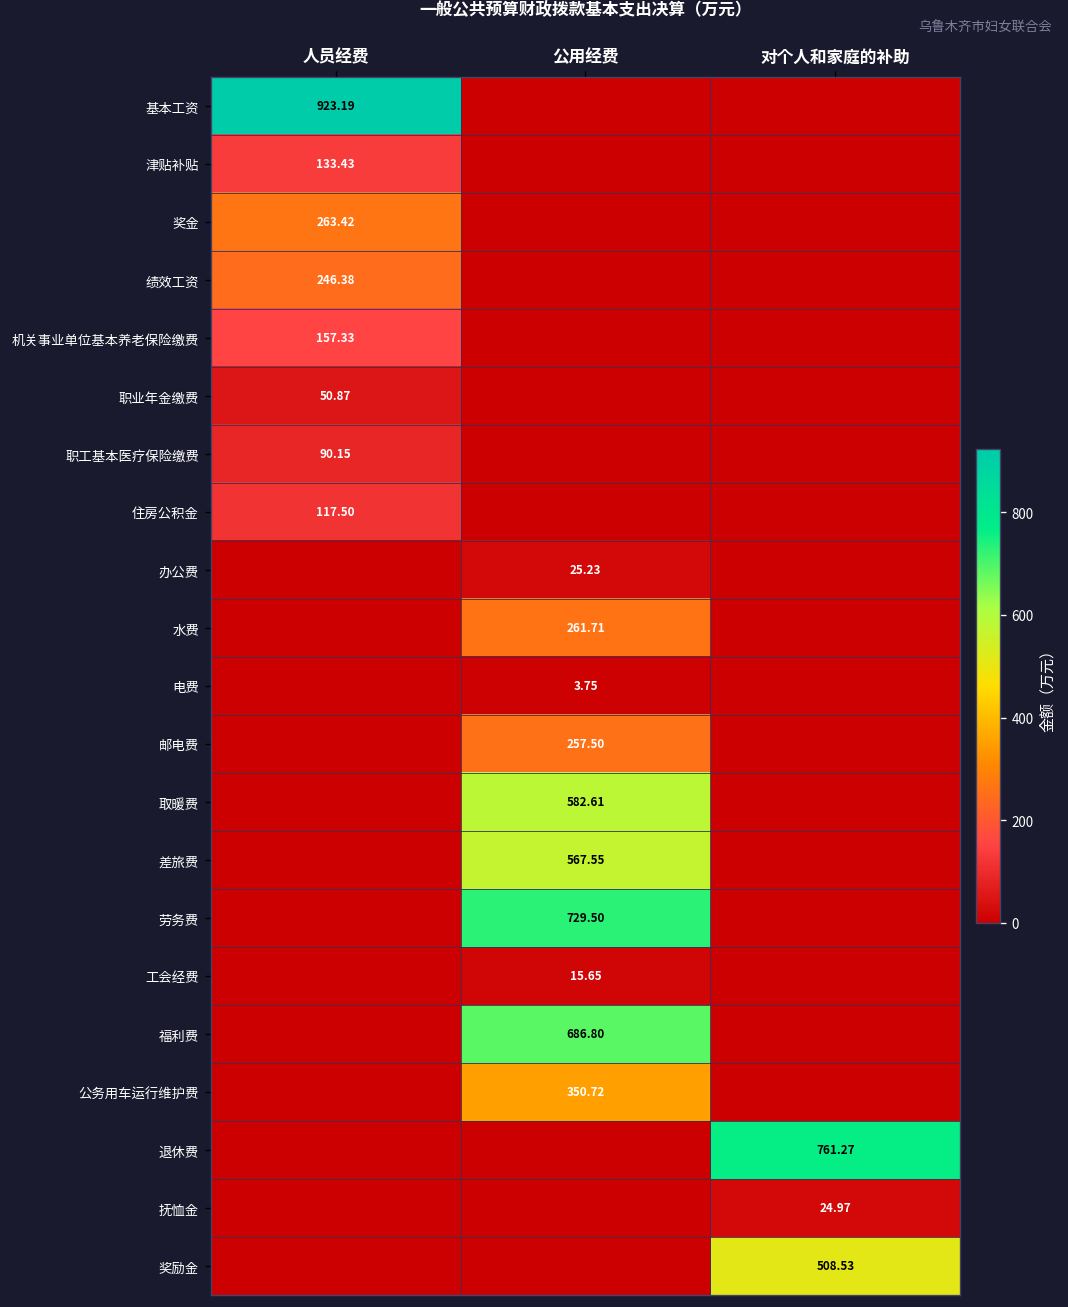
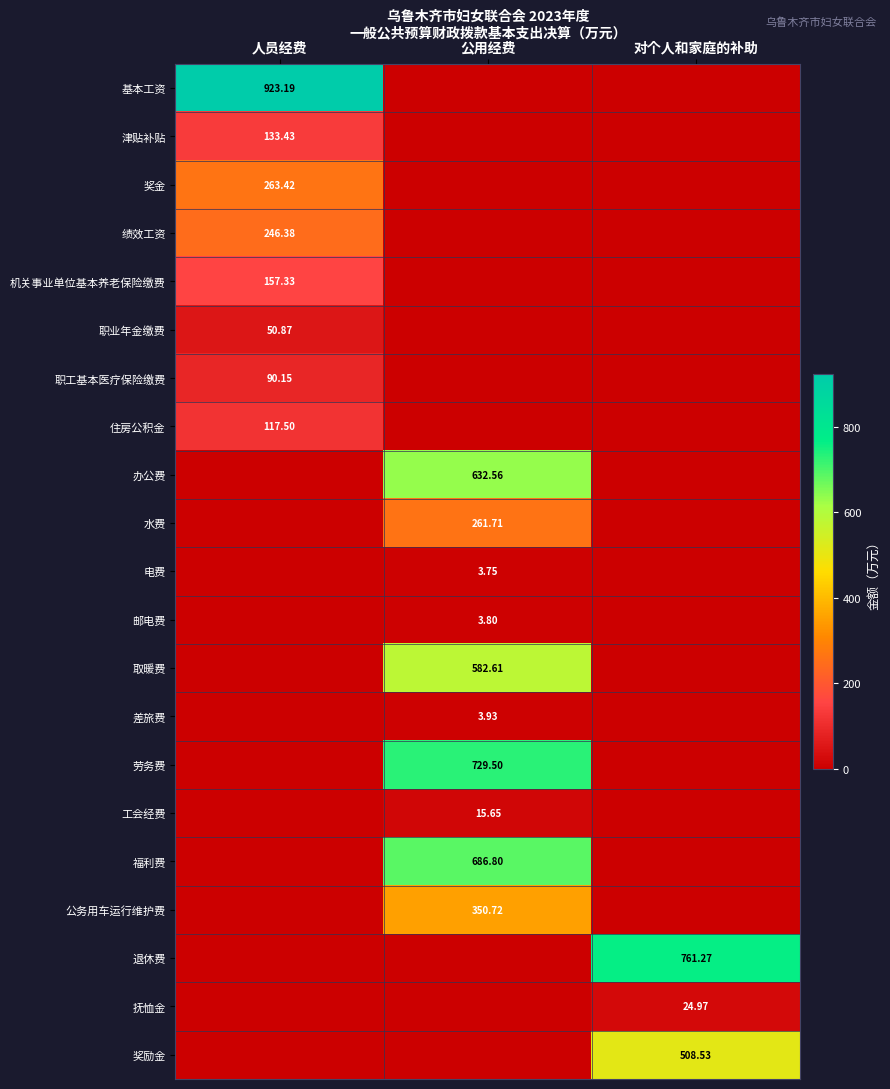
  {
    "基本工资": {
      "人员经费": 923.19
    },
    "津贴补贴": {
      "人员经费": 133.43
    },
    "奖金": {
      "人员经费": 263.42
    },
    "绩效工资": {
      "人员经费": 246.38
    },
    "机关事业单位基本养老保险缴费": {
      "人员经费": 157.33
    },
    "职业年金缴费": {
      "人员经费": 50.87
    },
    "职工基本医疗保险缴费": {
      "人员经费": 90.15
    },
    "住房公积金": {
      "人员经费": 117.50
    },
    "办公费": {
-     "公用经费": 25.23
+     "公用经费": 632.56
    },
    "水费": {
      "公用经费": 261.71
    },
    "电费": {
      "公用经费": 3.75
    },
    "邮电费": {
-     "公用经费": 257.50
+     "公用经费": 3.80
    },
    "取暖费": {
      "公用经费": 582.61
    },
    "差旅费": {
-     "公用经费": 567.55
+     "公用经费": 3.93
    },
    "劳务费": {
      "公用经费": 729.50
    },
    "工会经费": {
      "公用经费": 15.65
    },
    "福利费": {
      "公用经费": 686.80
    },
    "公务用车运行维护费": {
      "公用经费": 350.72
    },
    "退休费": {
      "对个人和家庭的补助": 761.27
    },
    "抚恤金": {
      "对个人和家庭的补助": 24.97
    },
    "奖励金": {
      "对个人和家庭的补助": 508.53
    }
  }
